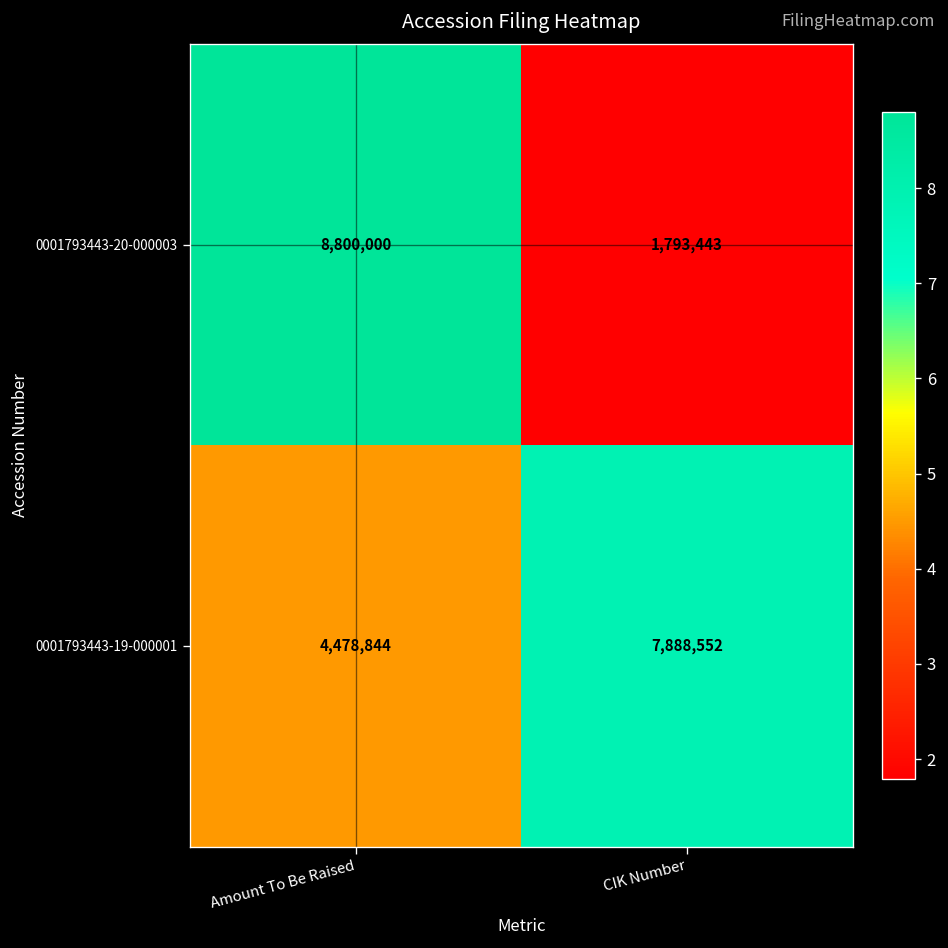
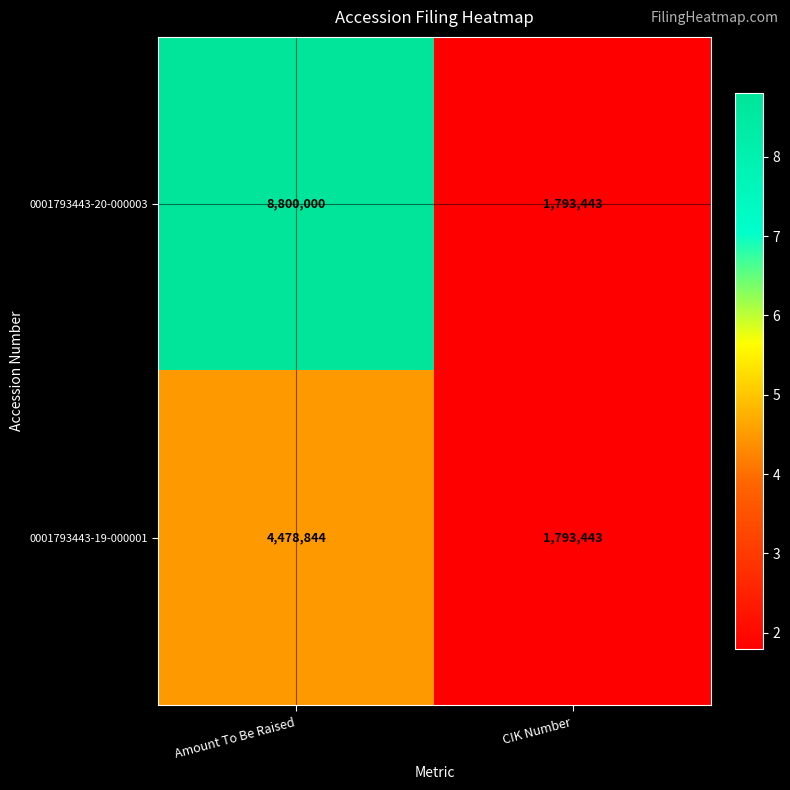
  {
    "0001793443-20-000003": {
      "Amount To Be Raised": "8,800,000",
      "CIK Number": "1,793,443"
    },
    "0001793443-19-000001": {
      "Amount To Be Raised": "4,478,844",
-     "CIK Number": "7,888,552"
+     "CIK Number": "1,793,443"
    }
  }
